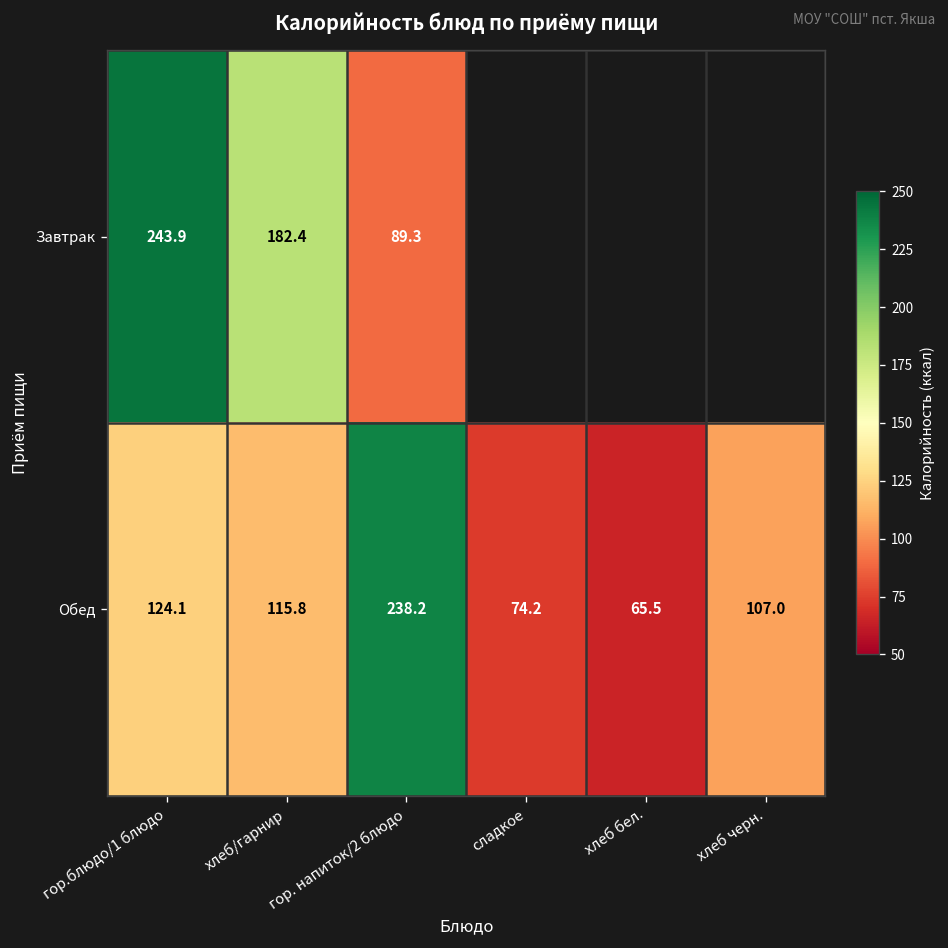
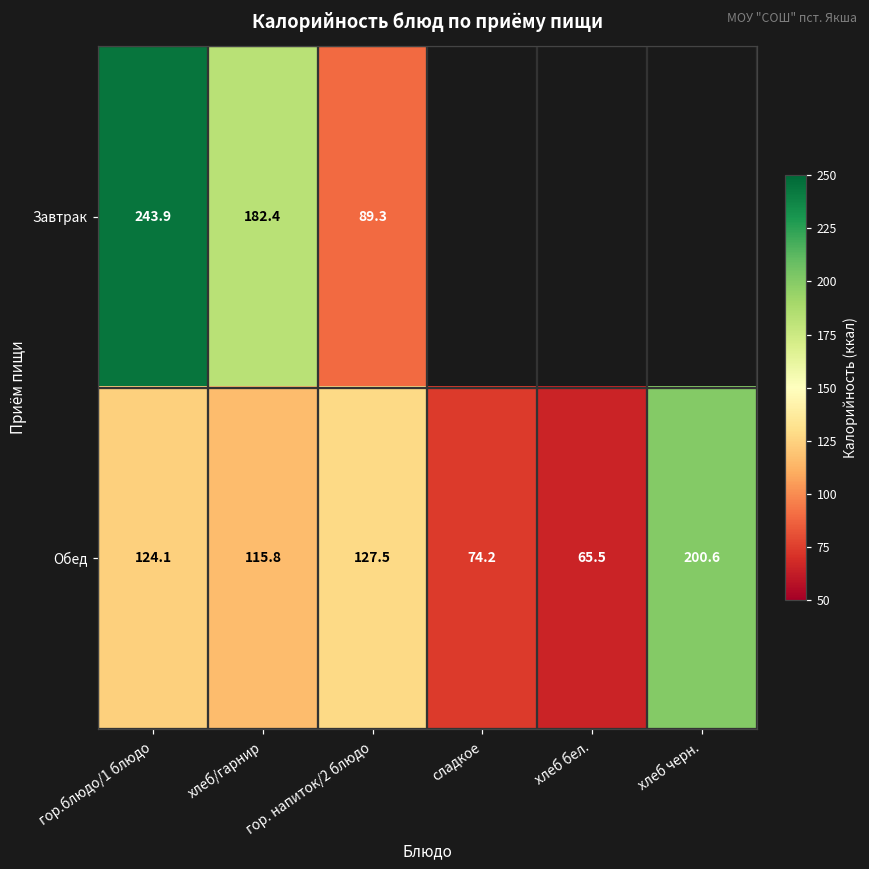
  {
    "Завтрак": {
      "гор.блюдо/1 блюдо": 243.9,
      "хлеб/гарнир": 182.4,
      "гор. напиток/2 блюдо": 89.3
    },
    "Обед": {
      "гор.блюдо/1 блюдо": 124.1,
      "хлеб/гарнир": 115.8,
-     "гор. напиток/2 блюдо": 238.2,
+     "гор. напиток/2 блюдо": 127.5,
      "сладкое": 74.2,
      "хлеб бел.": 65.5,
-     "хлеб черн.": 107.0
+     "хлеб черн.": 200.6
    }
  }
